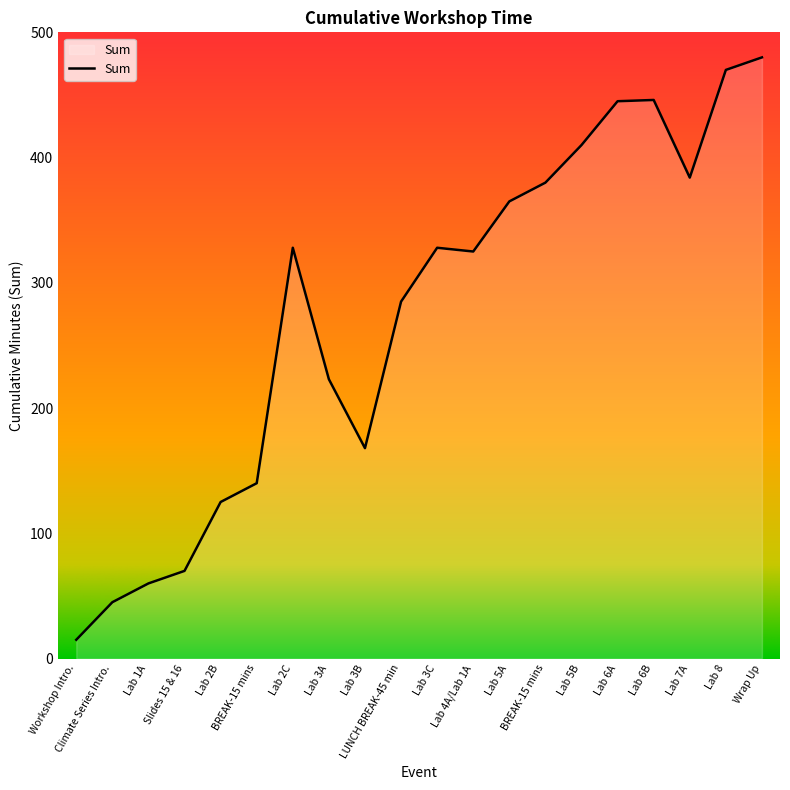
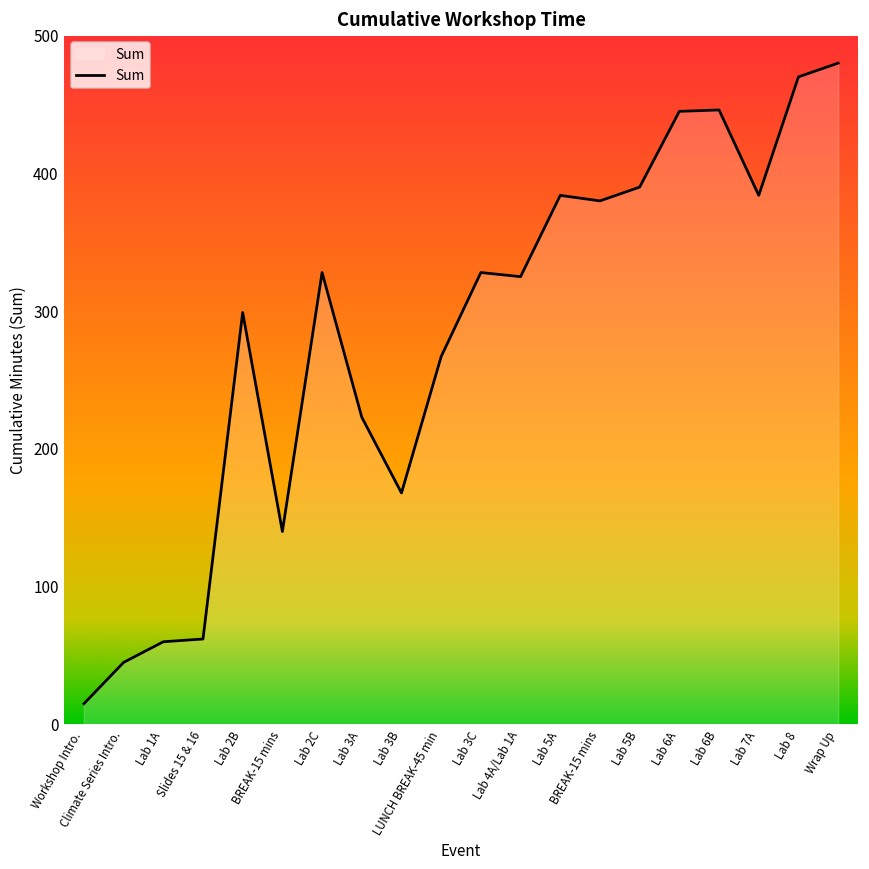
  {
    "Workshop Intro.": 15,
    "Climate Series Intro.": 45,
    "Lab 1A": 60,
-   "Slides 15 & 16": 70,
-   "Lab 2B": 125,
+   "Slides 15 & 16": 62,
+   "Lab 2B": 299,
    "Lab 2C": 328,
    "Lab 3A": 223,
    "Lab 3B": 168,
-   "LUNCH BREAK-45 min": 285,
+   "LUNCH BREAK-45 min": 267,
    "Lab 3C": 328,
    "Lab 4A/Lab 1A": 325,
-   "Lab 5A": 365,
-   "Lab 5B": 410,
+   "Lab 5A": 384,
+   "Lab 5B": 390,
    "Lab 6A": 445,
    "Lab 6B": 446,
    "Lab 7A": 384,
    "Lab 8": 470,
    "Wrap Up": 480
  }
